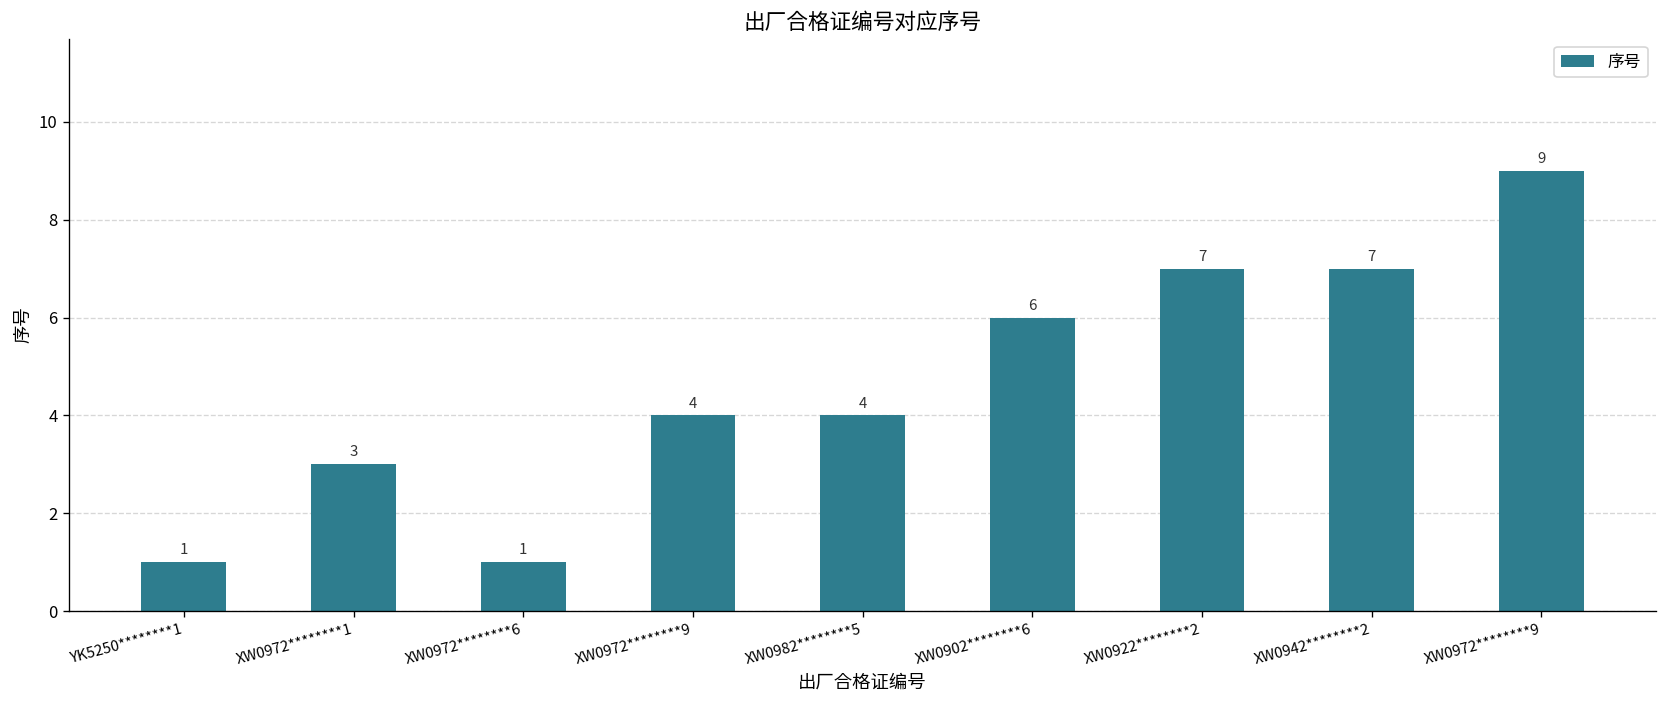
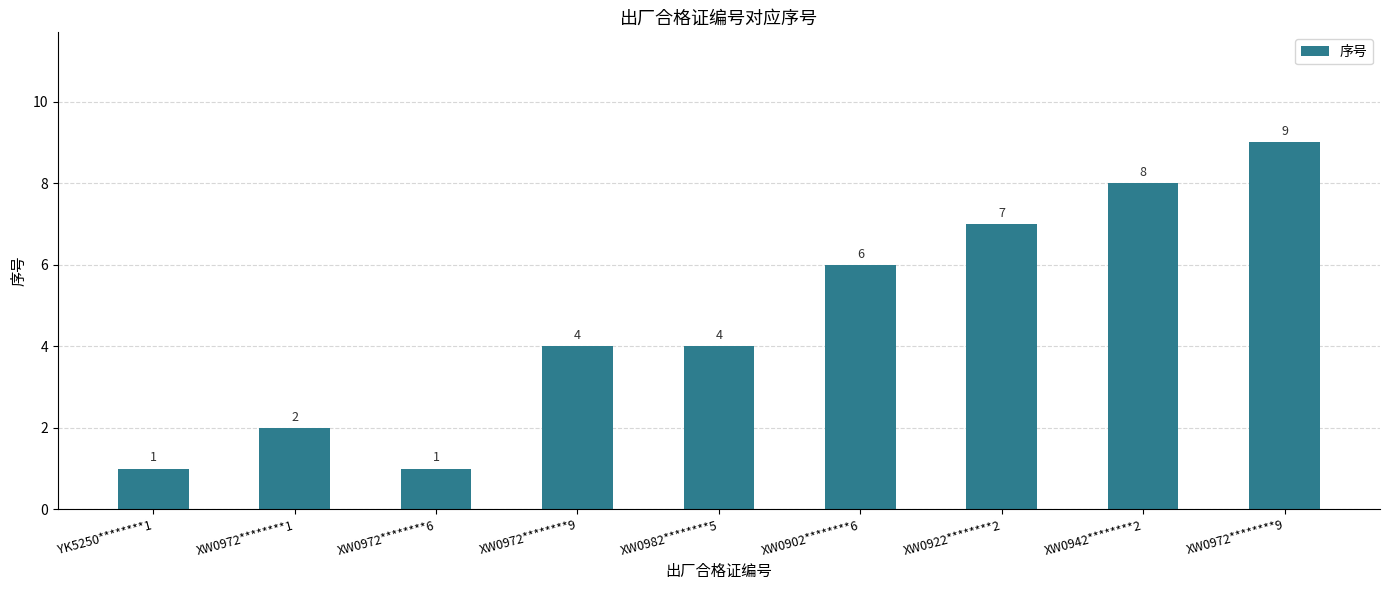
  {
    "YK5250********1": 1,
-   "XW0972********1": 3,
+   "XW0972********1": 2,
    "XW0972********6": 1,
    "XW0982********5": 4,
    "XW0902********6": 6,
    "XW0922********2": 7,
-   "XW0942********2": 7
+   "XW0942********2": 8
  }
